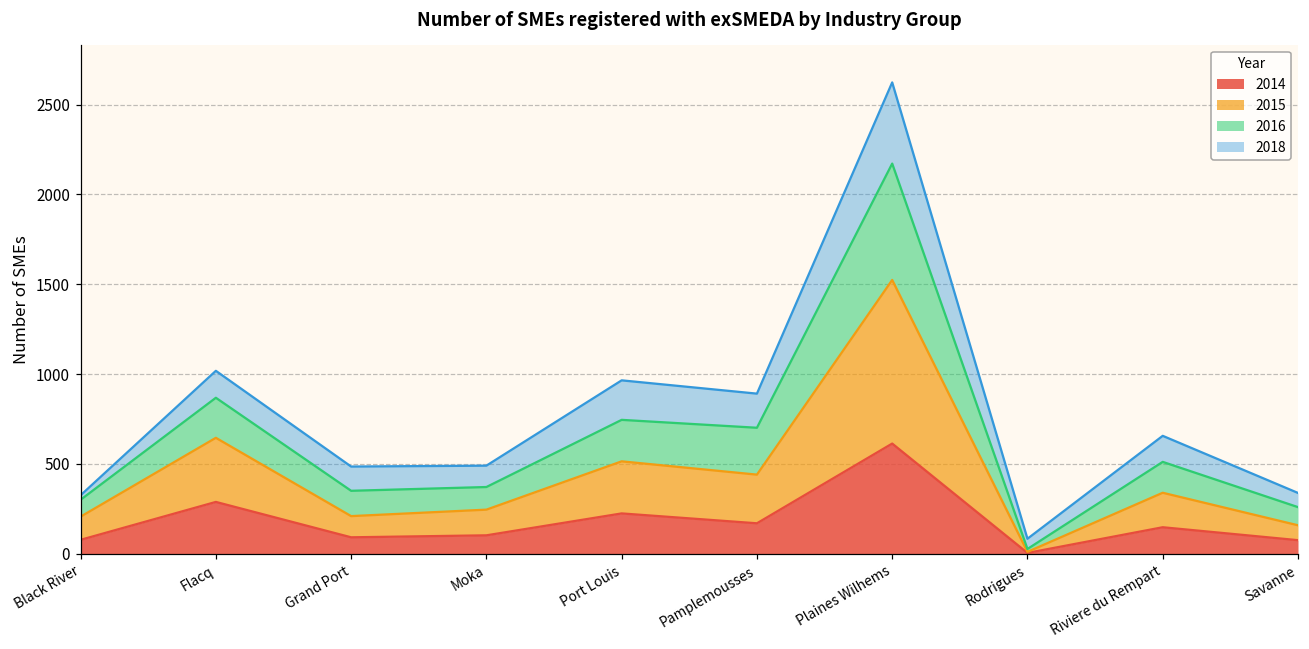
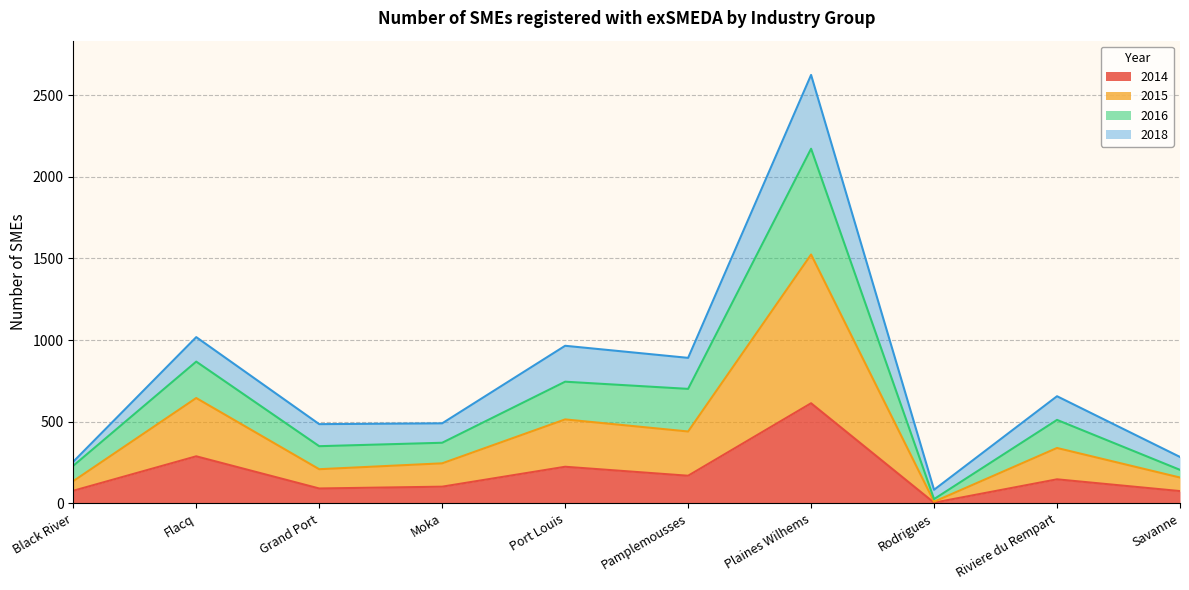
  {
    "2014": {
      "Black River": 80,
      "Flacq": 290,
      "Grand Port": 90,
      "Moka": 100,
      "Port Louis": 220,
      "Pamplemousses": 170,
      "Plaines Wilhems": 610,
      "Riviere du Rempart": 150,
      "Savanne": 80
    },
    "2015": {
-     "Black River": 130,
+     "Black River": 60,
      "Flacq": 360,
      "Grand Port": 120,
      "Moka": 140,
      "Port Louis": 290,
      "Pamplemousses": 270,
      "Plaines Wilhems": 910,
      "Riviere du Rempart": 190,
      "Savanne": 80
    },
    "2016": {
      "Black River": 90,
      "Flacq": 220,
      "Grand Port": 140,
      "Moka": 130,
      "Port Louis": 230,
      "Pamplemousses": 260,
      "Plaines Wilhems": 650,
      "Rodrigues": 20,
      "Riviere du Rempart": 170,
-     "Savanne": 100
+     "Savanne": 50
    },
    "2018": {
      "Black River": 30,
      "Flacq": 150,
      "Grand Port": 140,
      "Moka": 120,
      "Port Louis": 220,
      "Pamplemousses": 190,
      "Plaines Wilhems": 450,
      "Rodrigues": 60,
      "Riviere du Rempart": 150,
      "Savanne": 80
    }
  }
